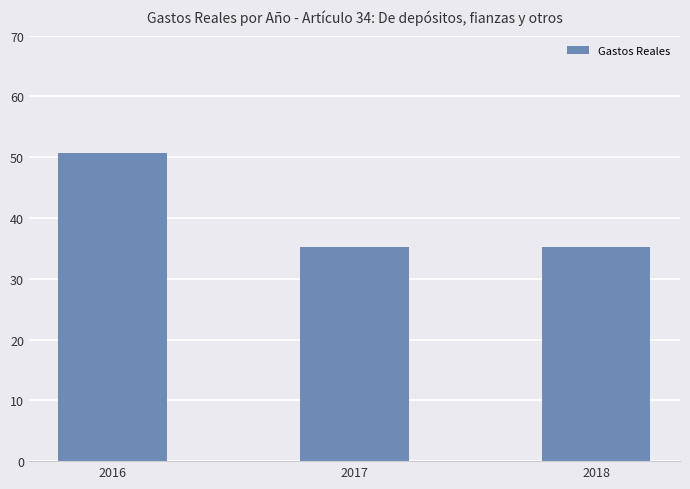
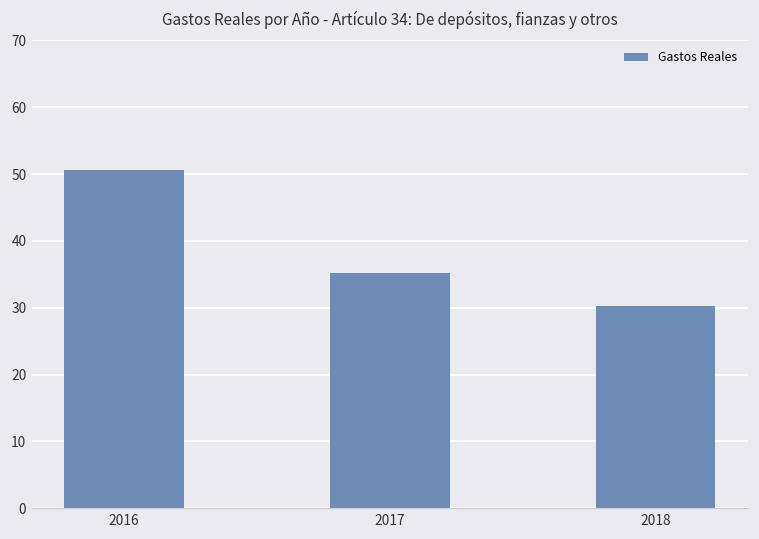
  {
    "2016": 51,
    "2017": 35,
-   "2018": 35
+   "2018": 30
  }
